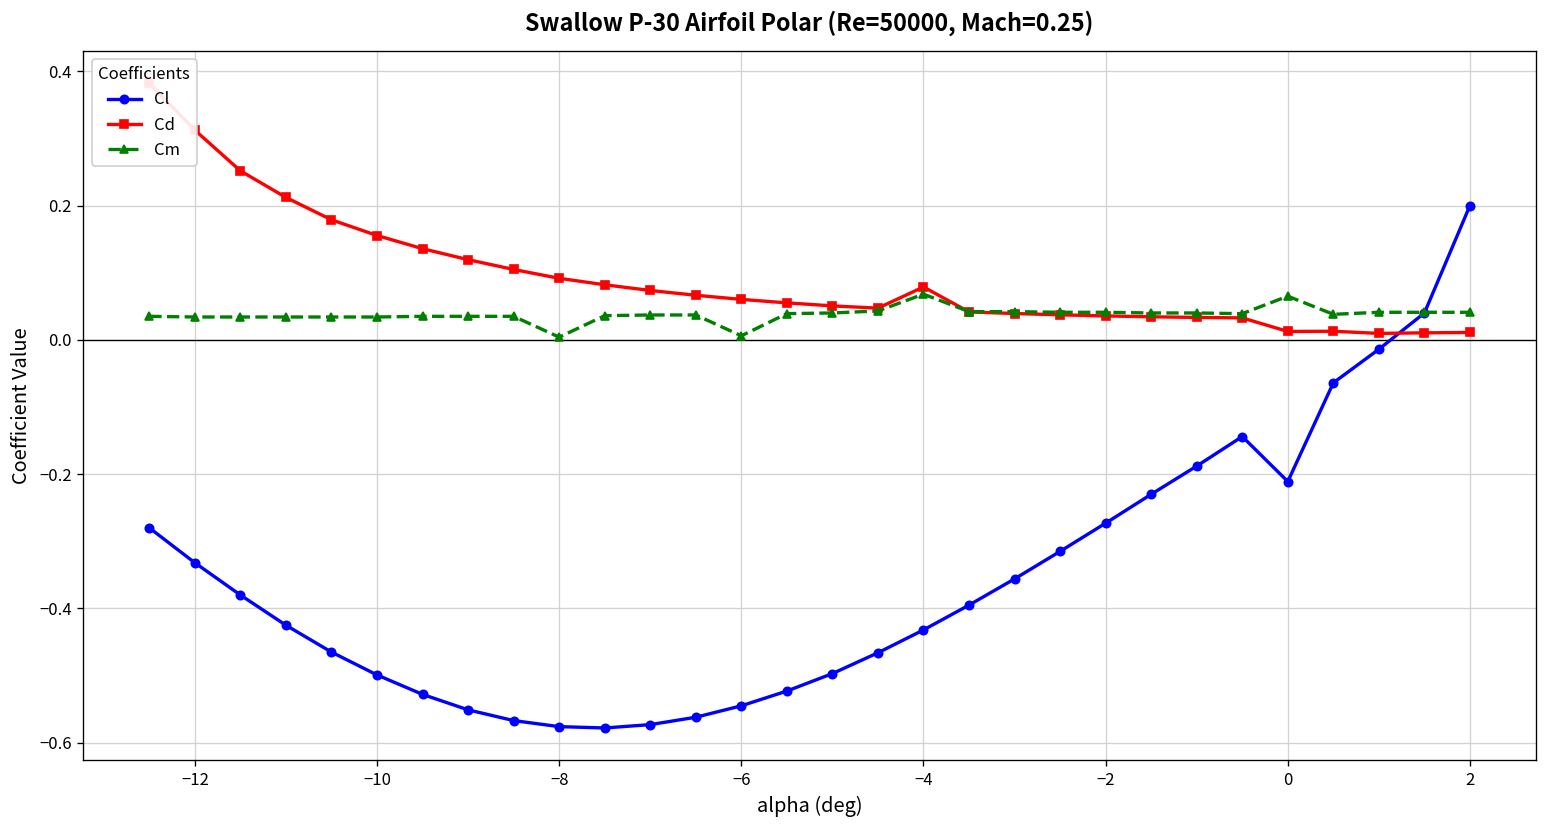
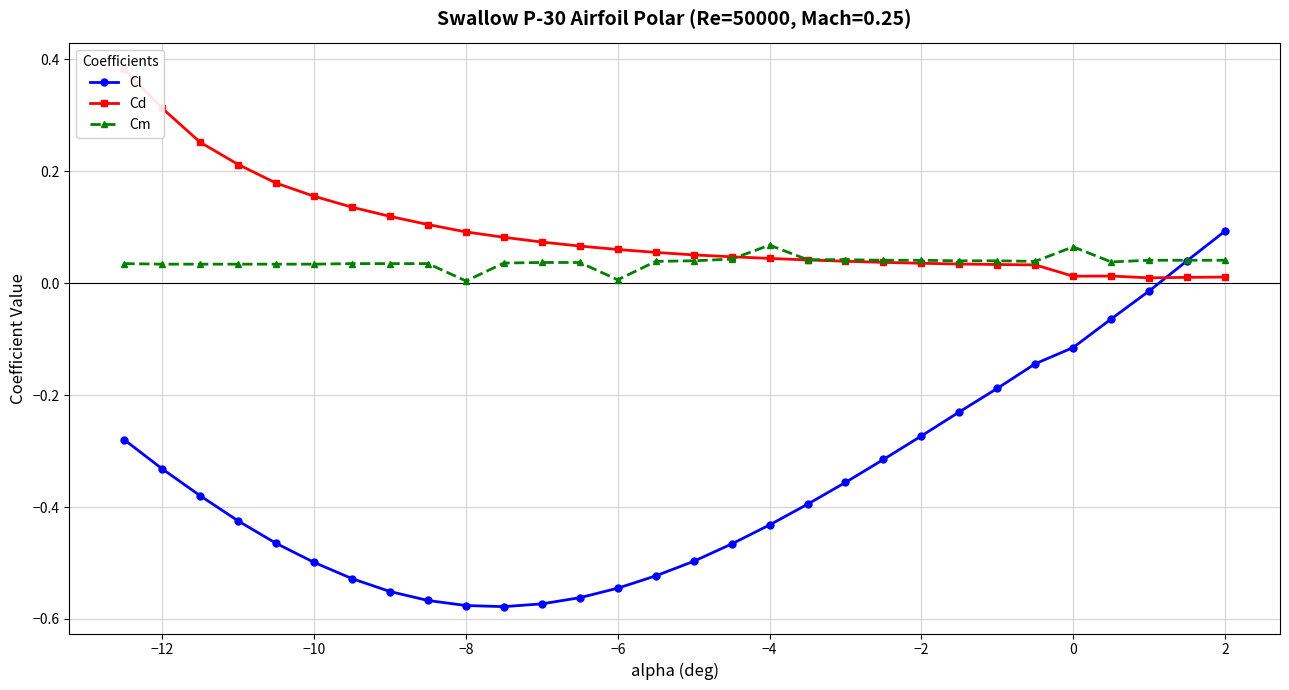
  {
    "Cl": {
      "−12": -0.33,
      "−10": -0.50,
      "−8": -0.58,
      "−6": -0.55,
      "−4": -0.43,
      "−2": -0.27,
-     "0": -0.21,
-     "2": 0.20
+     "0": -0.12,
+     "2": 0.09
    },
    "Cd": {
      "−10": 0.16,
      "−8": 0.09,
      "−6": 0.06,
-     "−4": 0.08,
+     "−4": 0.04,
      "−2": 0.04,
      "0": 0.01,
      "2": 0.01
    },
    "Cm": {
      "−12": 0.03,
      "−10": 0.03,
      "−8": 0.00,
      "−6": 0.01,
      "−4": 0.07,
      "−2": 0.04,
      "0": 0.07,
      "2": 0.04
    }
  }
